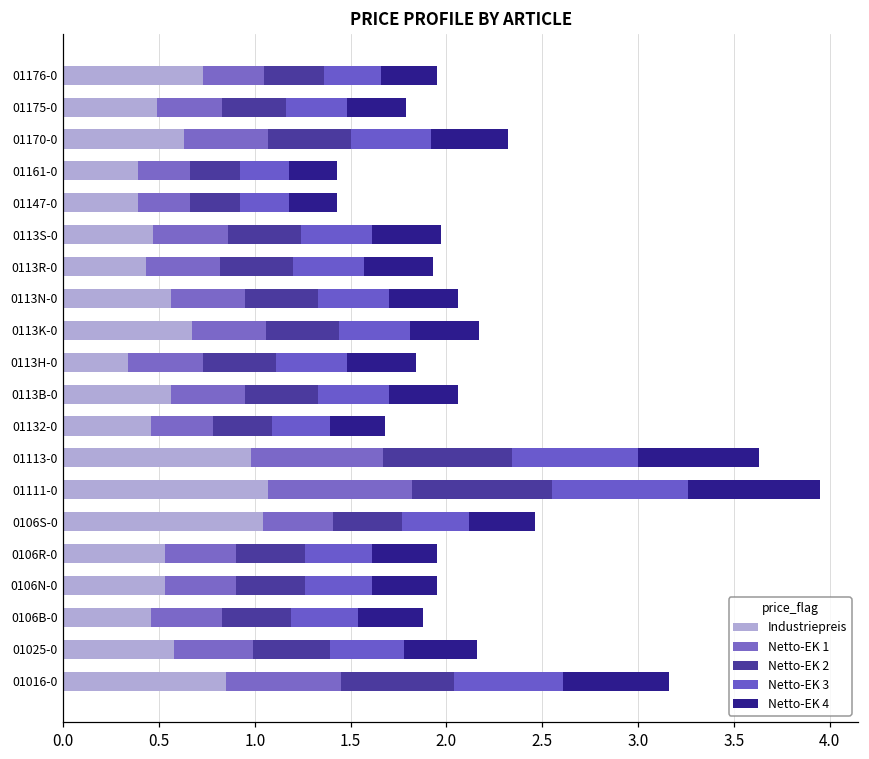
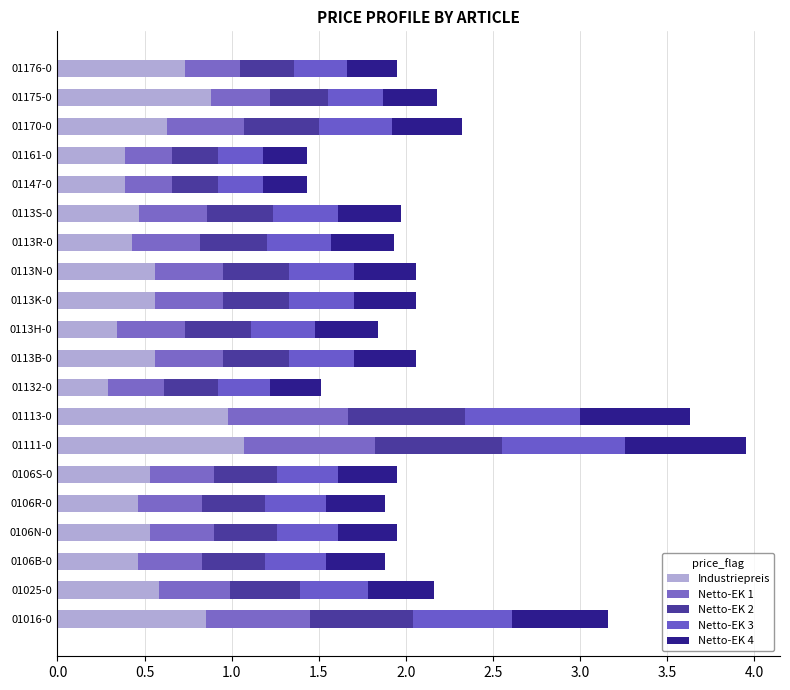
  {
    "Industriepreis": {
      "01176-0": 0.73,
-     "01175-0": 0.49,
+     "01175-0": 0.88,
      "01170-0": 0.63,
      "01161-0": 0.39,
      "01147-0": 0.39,
      "0113S-0": 0.47,
      "0113R-0": 0.43,
      "0113N-0": 0.56,
-     "0113K-0": 0.67,
+     "0113K-0": 0.56,
      "0113H-0": 0.34,
      "0113B-0": 0.56,
-     "01132-0": 0.46,
+     "01132-0": 0.29,
      "01113-0": 0.98,
      "01111-0": 1.07,
-     "0106S-0": 1.04,
-     "0106R-0": 0.53,
+     "0106S-0": 0.53,
+     "0106R-0": 0.46,
      "0106N-0": 0.53,
      "0106B-0": 0.46,
      "01025-0": 0.58,
      "01016-0": 0.85
    }
  }
